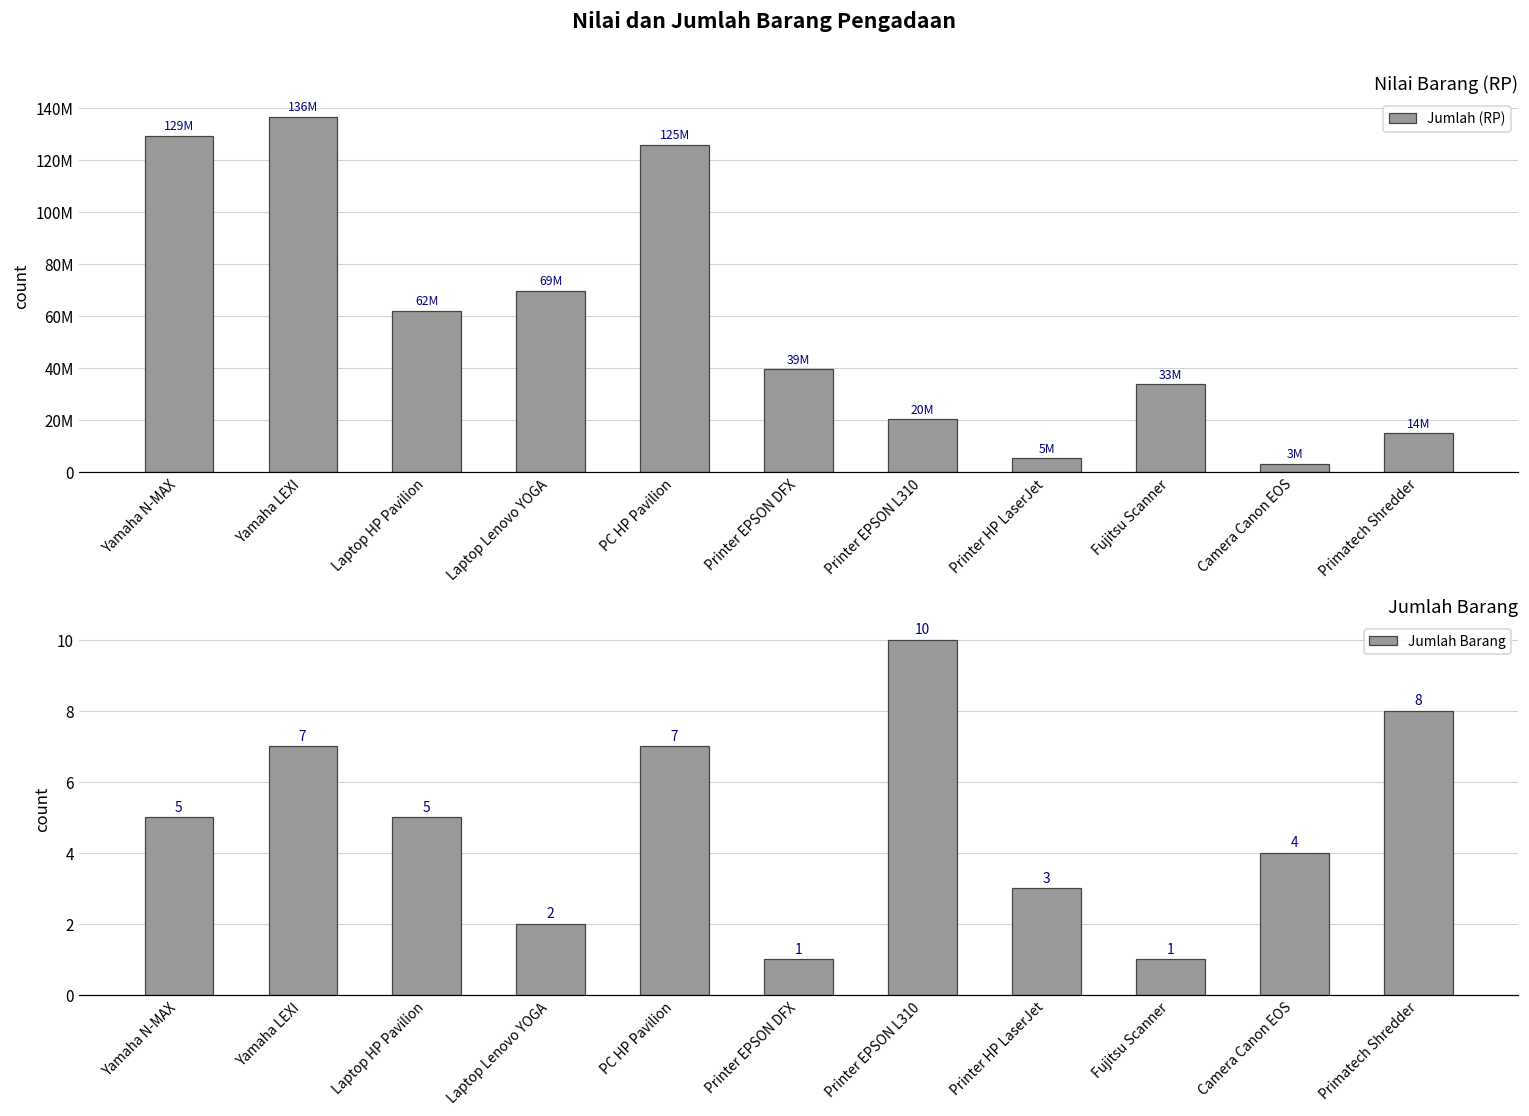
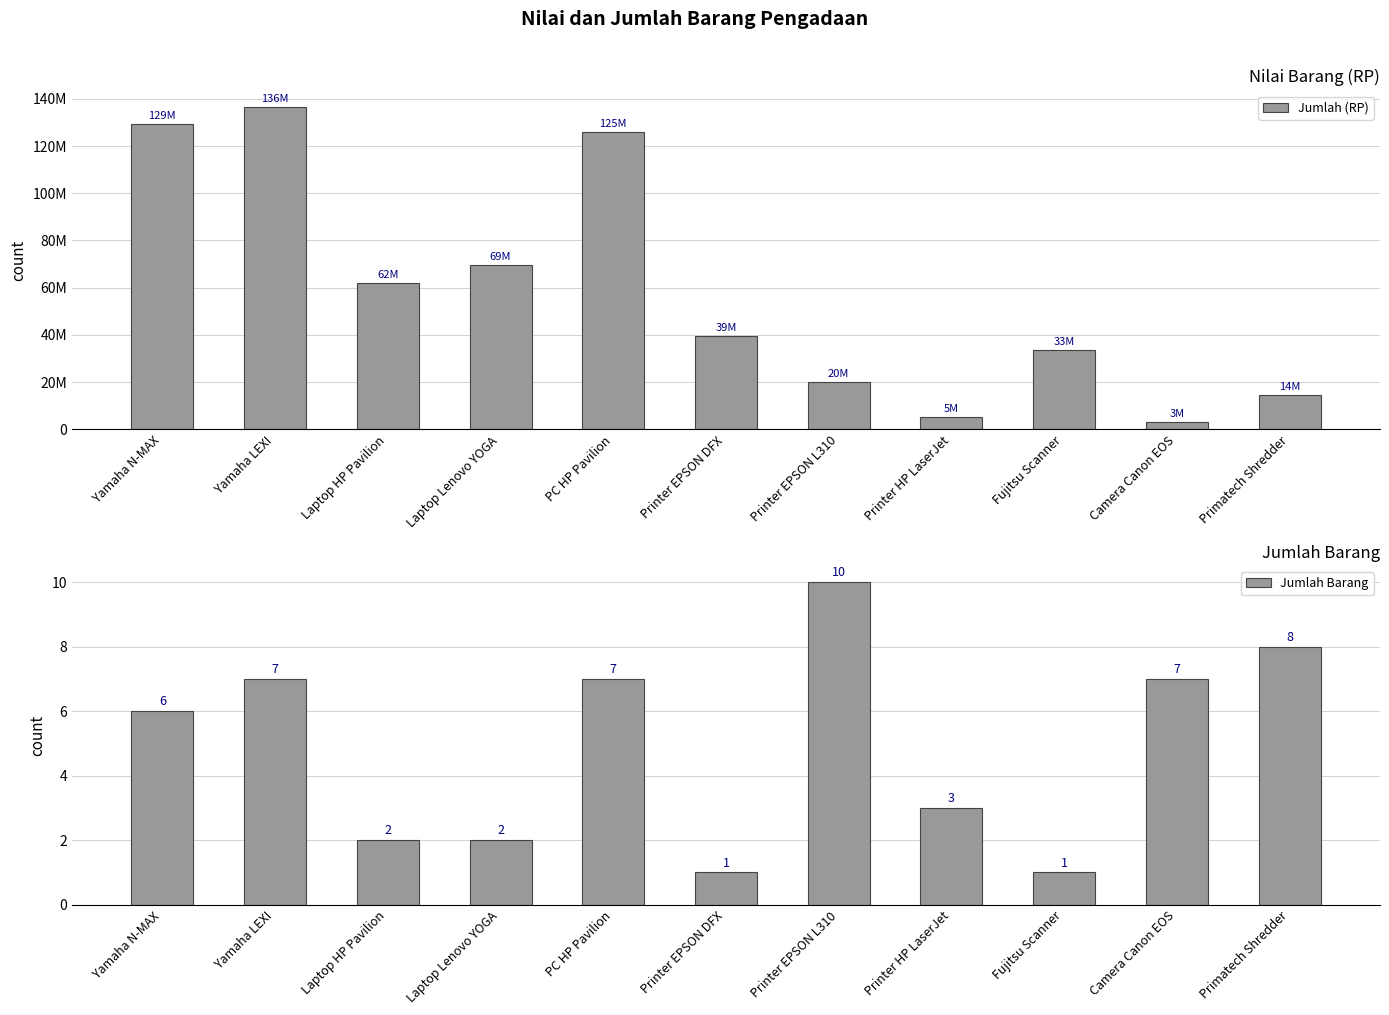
  {
    "Nilai Barang (RP)": {
      "Yamaha N-MAX": "129M",
      "Laptop HP Pavilion": "62M",
      "Printer EPSON L310": "20M",
      "Printer HP LaserJet": "5M",
      "Camera Canon EOS": "3M"
    },
    "Jumlah Barang": {
-     "Yamaha N-MAX": "5",
+     "Yamaha N-MAX": "6",
      "Yamaha LEXI": "7",
-     "Laptop HP Pavilion": "5",
+     "Laptop HP Pavilion": "2",
      "Laptop Lenovo YOGA": "2",
      "PC HP Pavilion": "7",
      "Printer EPSON DFX": "1",
      "Printer EPSON L310": "10",
      "Printer HP LaserJet": "3",
      "Fujitsu Scanner": "1",
-     "Camera Canon EOS": "4",
+     "Camera Canon EOS": "7",
      "Primatech Shredder": "8"
    }
  }
